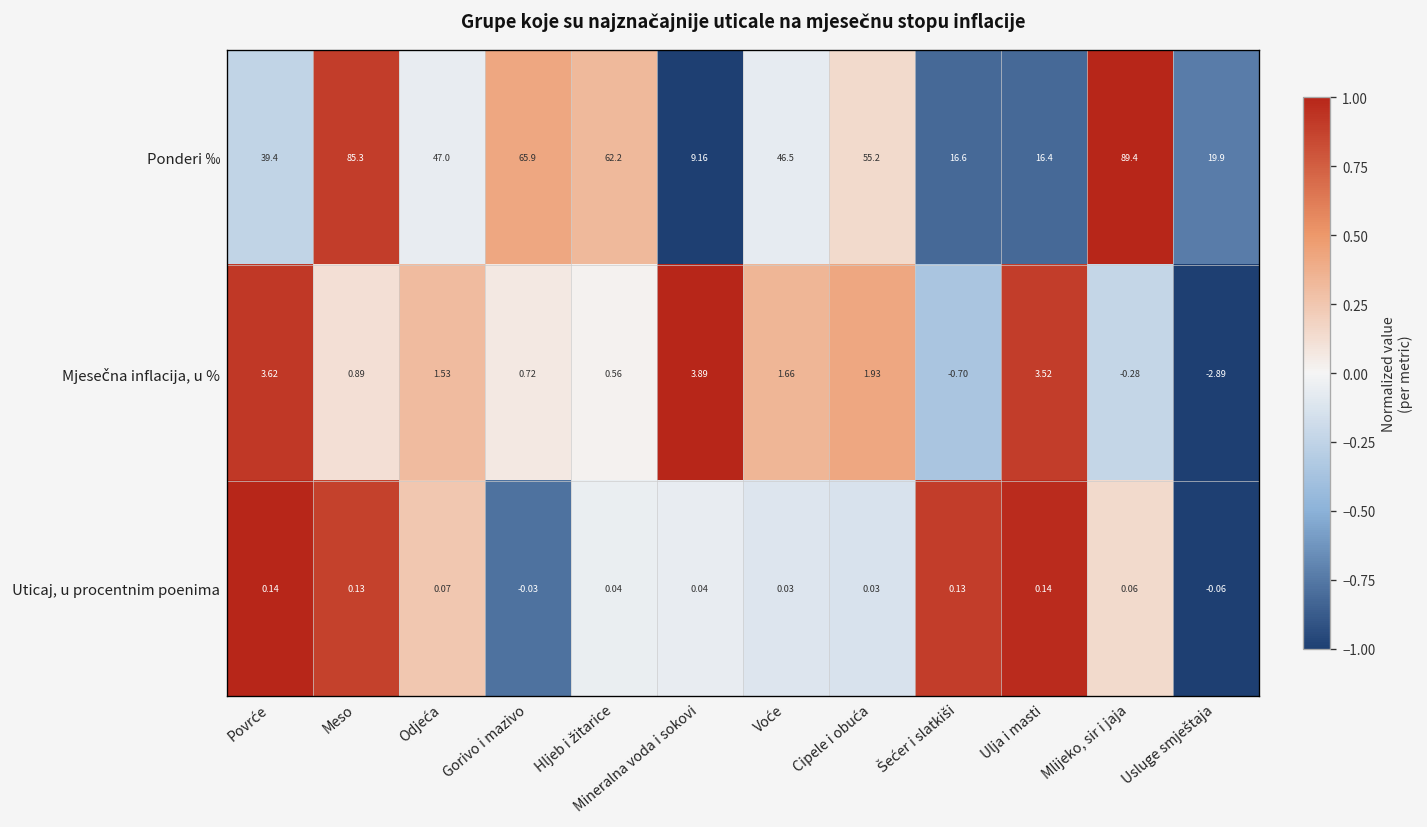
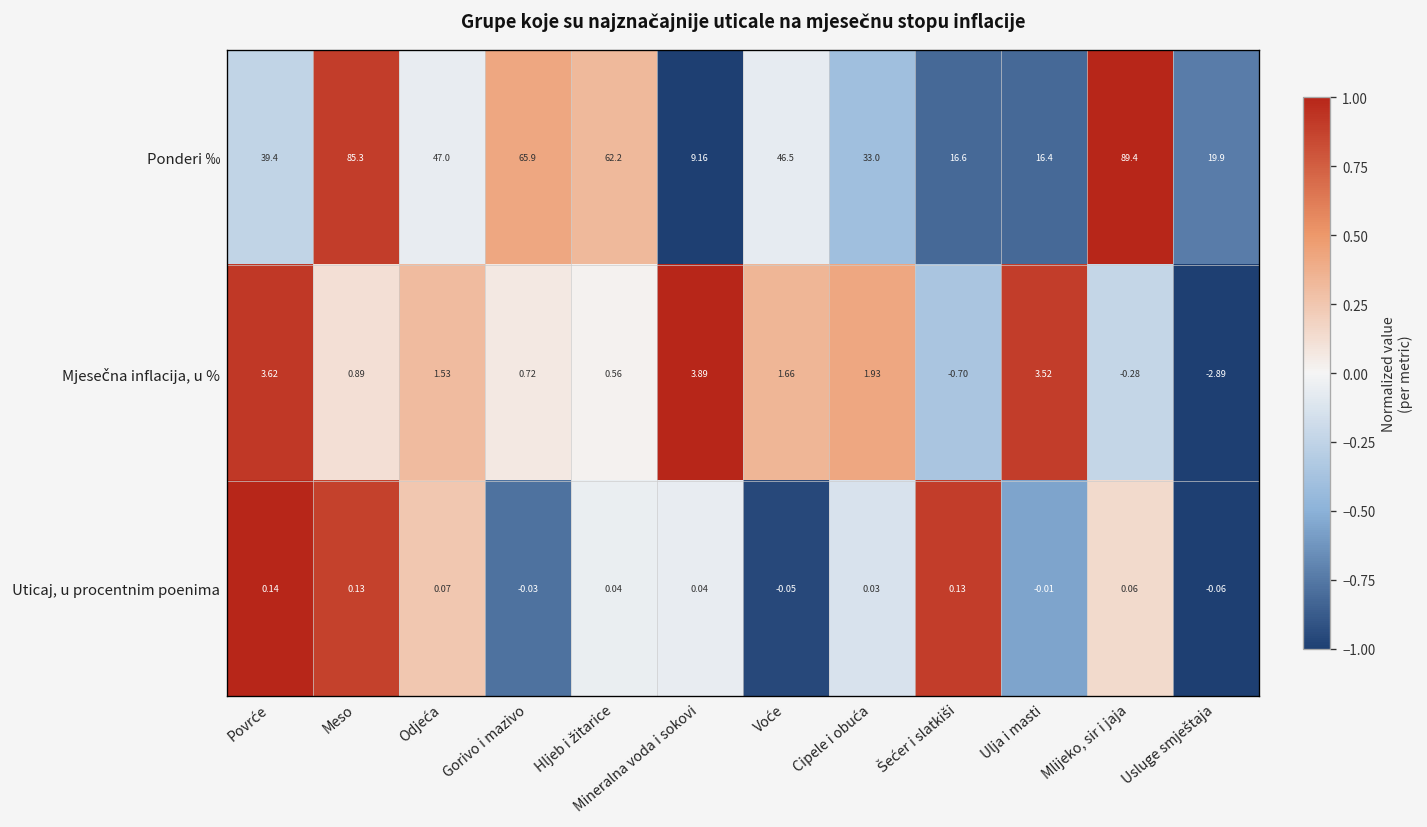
  {
    "Ponderi ‰": {
      "Povrće": 39.4,
      "Meso": 85.3,
      "Odjeća": 47.0,
      "Gorivo i mazivo": 65.9,
      "Hljeb i žitarice": 62.2,
      "Mineralna voda i sokovi": 9.16,
      "Voće": 46.5,
-     "Cipele i obuća": 55.2,
+     "Cipele i obuća": 33.0,
      "Šećer i slatkiši": 16.6,
      "Ulja i masti": 16.4,
      "Mlijeko, sir i jaja": 89.4,
      "Usluge smještaja": 19.9
    },
    "Mjesečna inflacija, u %": {
      "Povrće": 3.62,
      "Meso": 0.89,
      "Odjeća": 1.53,
      "Gorivo i mazivo": 0.72,
      "Hljeb i žitarice": 0.56,
      "Mineralna voda i sokovi": 3.89,
      "Voće": 1.66,
      "Cipele i obuća": 1.93,
      "Šećer i slatkiši": -0.70,
      "Ulja i masti": 3.52,
      "Mlijeko, sir i jaja": -0.28,
      "Usluge smještaja": -2.89
    },
    "Uticaj, u procentnim poenima": {
      "Povrće": 0.14,
      "Meso": 0.13,
      "Odjeća": 0.07,
      "Gorivo i mazivo": -0.03,
      "Hljeb i žitarice": 0.04,
      "Mineralna voda i sokovi": 0.04,
-     "Voće": 0.03,
+     "Voće": -0.05,
      "Cipele i obuća": 0.03,
      "Šećer i slatkiši": 0.13,
-     "Ulja i masti": 0.14,
+     "Ulja i masti": -0.01,
      "Mlijeko, sir i jaja": 0.06,
      "Usluge smještaja": -0.06
    }
  }
